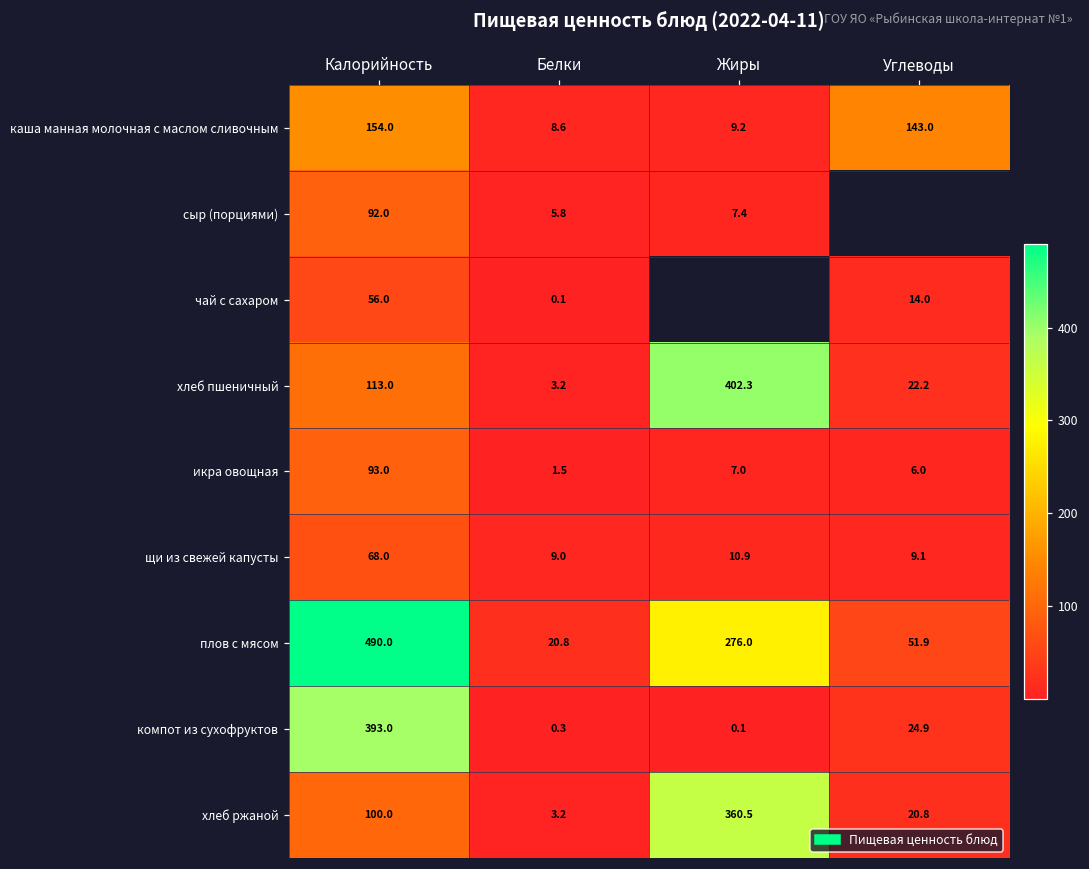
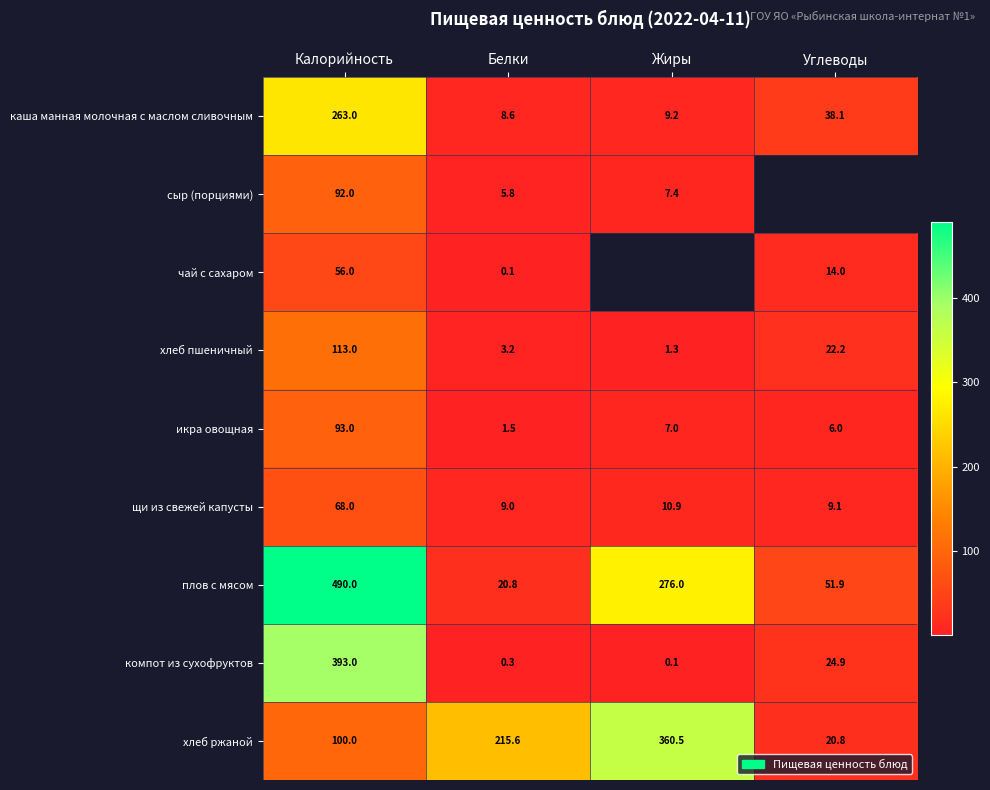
  {
    "каша манная молочная с маслом сливочным": {
-     "Калорийность": 154.0,
+     "Калорийность": 263.0,
      "Белки": 8.6,
      "Жиры": 9.2,
-     "Углеводы": 143.0
+     "Углеводы": 38.1
    },
    "сыр (порциями)": {
      "Калорийность": 92.0,
      "Белки": 5.8,
      "Жиры": 7.4
    },
    "чай с сахаром": {
      "Калорийность": 56.0,
      "Белки": 0.1,
      "Углеводы": 14.0
    },
    "хлеб пшеничный": {
      "Калорийность": 113.0,
      "Белки": 3.2,
-     "Жиры": 402.3,
+     "Жиры": 1.3,
      "Углеводы": 22.2
    },
    "икра овощная": {
      "Калорийность": 93.0,
      "Белки": 1.5,
      "Жиры": 7.0,
      "Углеводы": 6.0
    },
    "щи из свежей капусты": {
      "Калорийность": 68.0,
      "Белки": 9.0,
      "Жиры": 10.9,
      "Углеводы": 9.1
    },
    "плов с мясом": {
      "Калорийность": 490.0,
      "Белки": 20.8,
      "Жиры": 276.0,
      "Углеводы": 51.9
    },
    "компот из сухофруктов": {
      "Калорийность": 393.0,
      "Белки": 0.3,
      "Жиры": 0.1,
      "Углеводы": 24.9
    },
    "хлеб ржаной": {
      "Калорийность": 100.0,
-     "Белки": 3.2,
+     "Белки": 215.6,
      "Жиры": 360.5,
      "Углеводы": 20.8
    }
  }
